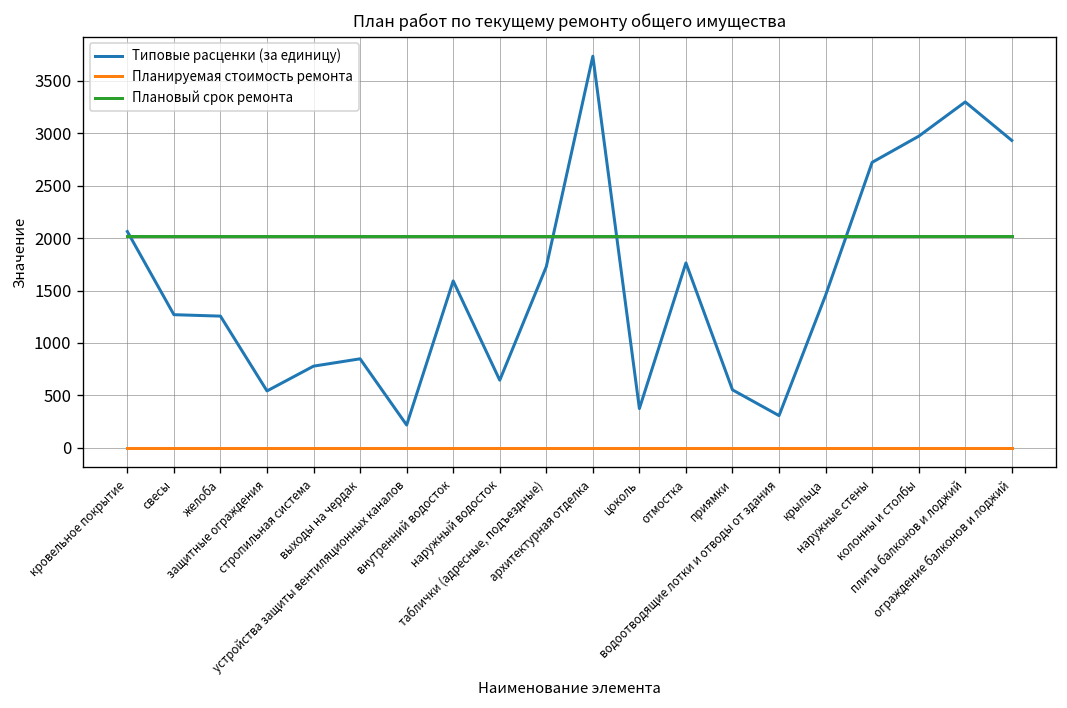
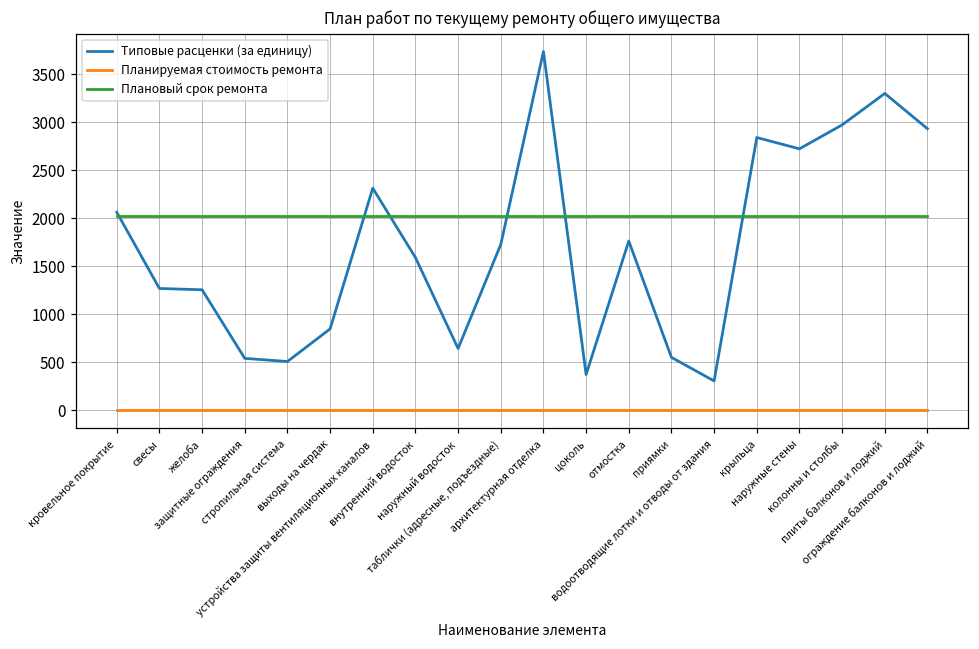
  {
    "Типовые расценки (за единицу)": {
      "кровельное покрытие": 2100,
      "свесы": 1300,
      "желоба": 1300,
      "защитные ограждения": 500,
-     "стропильная система": 800,
+     "стропильная система": 500,
      "выходы на чердак": 800,
-     "устройства защиты вентиляционных каналов": 200,
+     "устройства защиты вентиляционных каналов": 2300,
      "внутренний водосток": 1600,
      "наружный водосток": 600,
      "таблички (адресные, подъездные)": 1700,
      "архитектурная отделка": 3700,
      "цоколь": 400,
      "отмостка": 1800,
      "приямки": 600,
      "водоотводящие лотки и отводы от здания": 300,
-     "крыльца": 1500,
+     "крыльца": 2800,
      "наружные стены": 2700,
      "колонны и столбы": 3000,
      "плиты балконов и лоджий": 3300,
      "ограждение балконов и лоджий": 2900
    },
    "Планируемая стоимость ремонта": {
      "кровельное покрытие": 0,
      "свесы": 0,
      "желоба": 0,
      "защитные ограждения": 0,
      "стропильная система": 0,
      "выходы на чердак": 0,
      "устройства защиты вентиляционных каналов": 0,
      "внутренний водосток": 0,
      "наружный водосток": 0,
      "таблички (адресные, подъездные)": 0,
      "архитектурная отделка": 0,
      "цоколь": 0,
      "отмостка": 0,
      "приямки": 0,
      "водоотводящие лотки и отводы от здания": 0,
      "крыльца": 0,
      "наружные стены": 0,
      "колонны и столбы": 0,
      "плиты балконов и лоджий": 0,
      "ограждение балконов и лоджий": 0
    },
    "Плановый срок ремонта": {
      "кровельное покрытие": 2000,
      "свесы": 2000,
      "желоба": 2000,
      "защитные ограждения": 2000,
      "стропильная система": 2000,
      "выходы на чердак": 2000,
      "устройства защиты вентиляционных каналов": 2000,
      "внутренний водосток": 2000,
      "наружный водосток": 2000,
      "таблички (адресные, подъездные)": 2000,
      "архитектурная отделка": 2000,
      "цоколь": 2000,
      "отмостка": 2000,
      "приямки": 2000,
      "водоотводящие лотки и отводы от здания": 2000,
      "крыльца": 2000,
      "наружные стены": 2000,
      "колонны и столбы": 2000,
      "плиты балконов и лоджий": 2000,
      "ограждение балконов и лоджий": 2000
    }
  }
